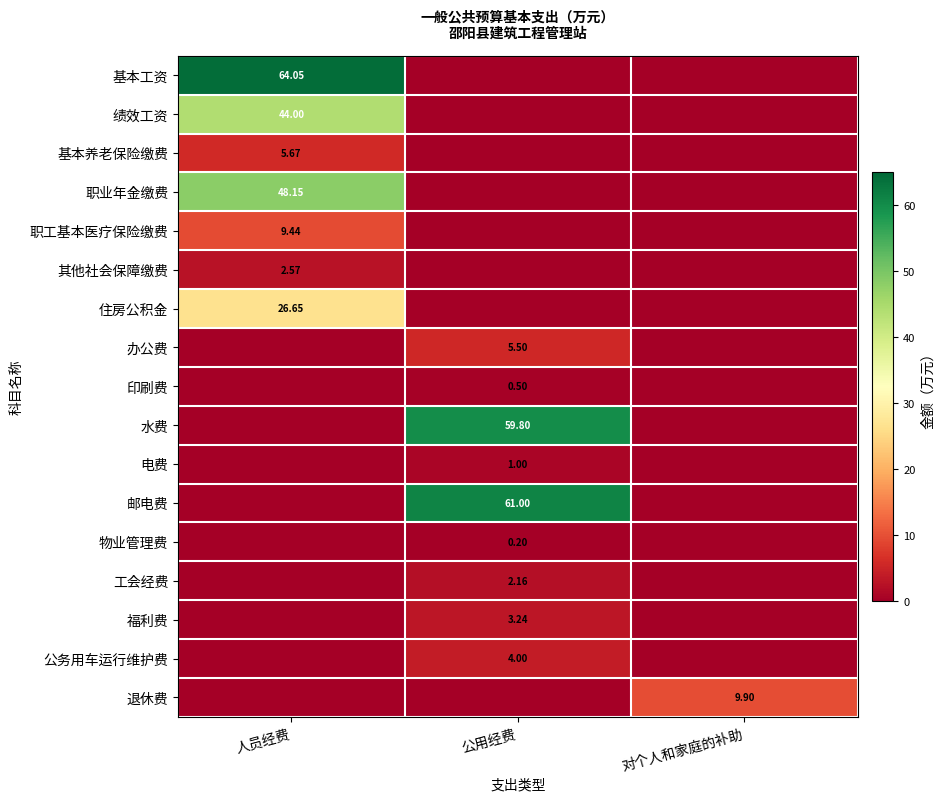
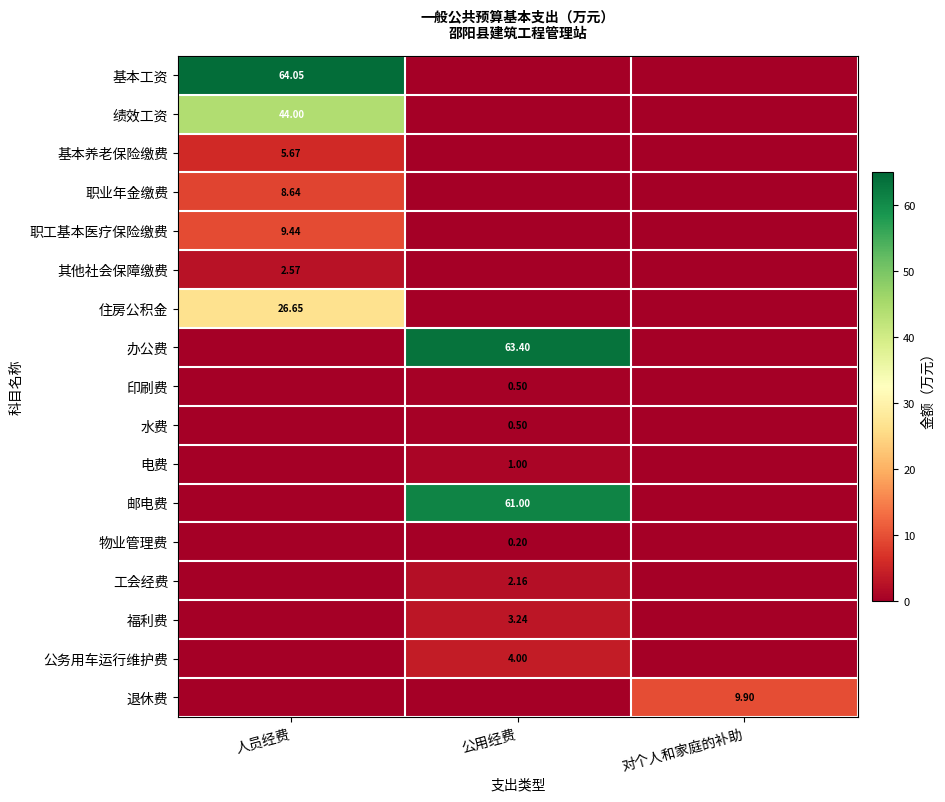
  {
    "基本工资": {
      "人员经费": 64.05
    },
    "绩效工资": {
      "人员经费": 44.00
    },
    "基本养老保险缴费": {
      "人员经费": 5.67
    },
    "职业年金缴费": {
-     "人员经费": 48.15
+     "人员经费": 8.64
    },
    "职工基本医疗保险缴费": {
      "人员经费": 9.44
    },
    "其他社会保障缴费": {
      "人员经费": 2.57
    },
    "住房公积金": {
      "人员经费": 26.65
    },
    "办公费": {
-     "公用经费": 5.50
+     "公用经费": 63.40
    },
    "印刷费": {
      "公用经费": 0.50
    },
    "水费": {
-     "公用经费": 59.80
+     "公用经费": 0.50
    },
    "电费": {
      "公用经费": 1.00
    },
    "邮电费": {
      "公用经费": 61.00
    },
    "物业管理费": {
      "公用经费": 0.20
    },
    "工会经费": {
      "公用经费": 2.16
    },
    "福利费": {
      "公用经费": 3.24
    },
    "公务用车运行维护费": {
      "公用经费": 4.00
    },
    "退休费": {
      "对个人和家庭的补助": 9.90
    }
  }
